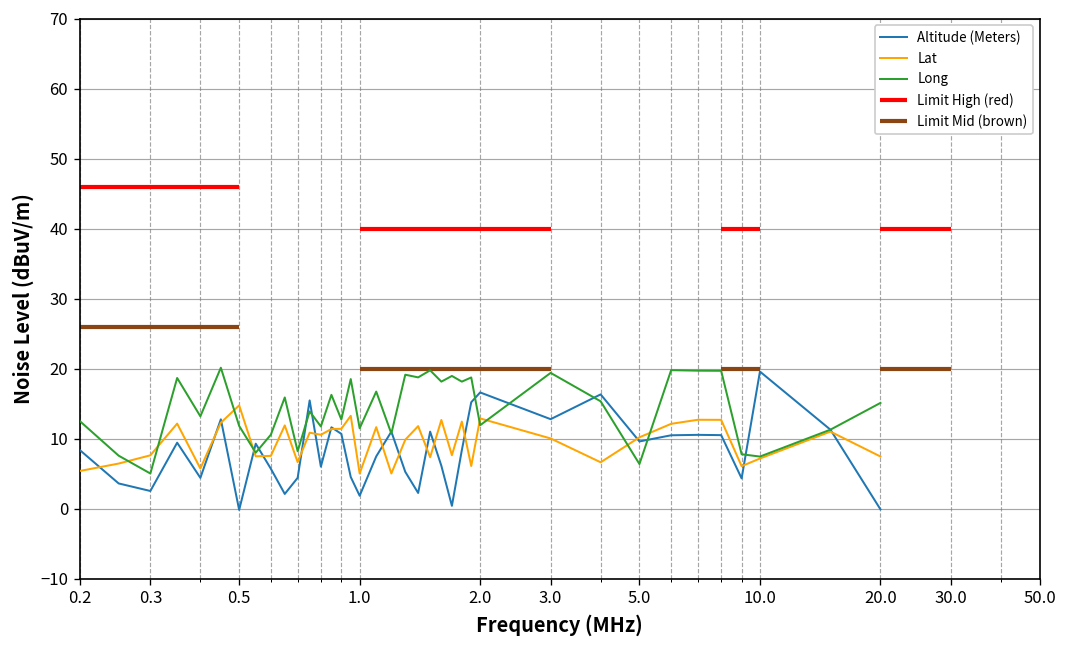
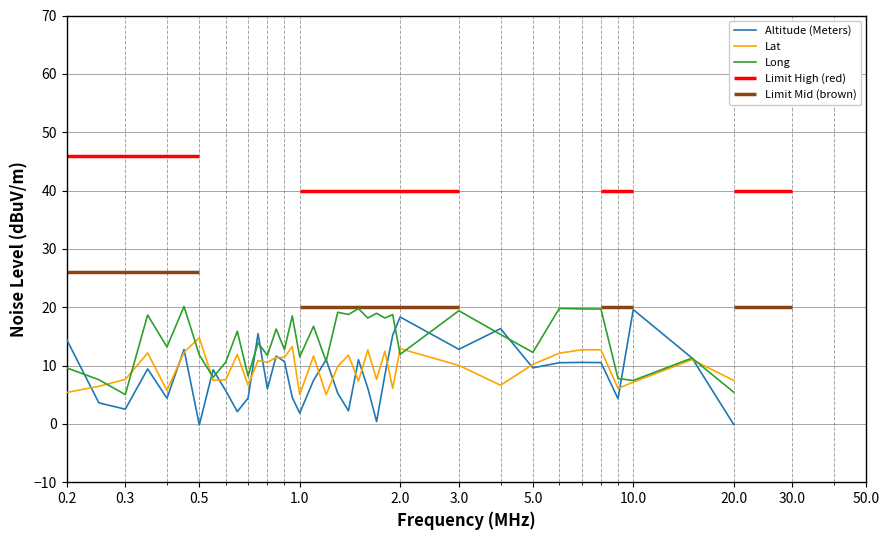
  {
    "Altitude (Meters)": {
-     "0.2": 8,
+     "0.2": 15,
      "0.3": 3,
      "0.5": 0,
      "1.0": 2,
-     "2.0": 17,
+     "2.0": 18,
      "3.0": 13,
      "5.0": 10,
      "10.0": 20,
      "20.0": 0
    },
    "Lat": {
      "0.2": 5,
      "0.3": 8,
      "0.5": 15,
      "1.0": 5,
      "2.0": 13,
      "3.0": 10,
      "5.0": 10,
      "20.0": 7
    },
    "Long": {
-     "0.2": 12,
+     "0.2": 10,
      "0.3": 5,
      "0.5": 12,
      "1.0": 11,
      "2.0": 12,
      "3.0": 19,
-     "5.0": 6,
-     "20.0": 15
+     "5.0": 12,
+     "20.0": 5
    }
  }
